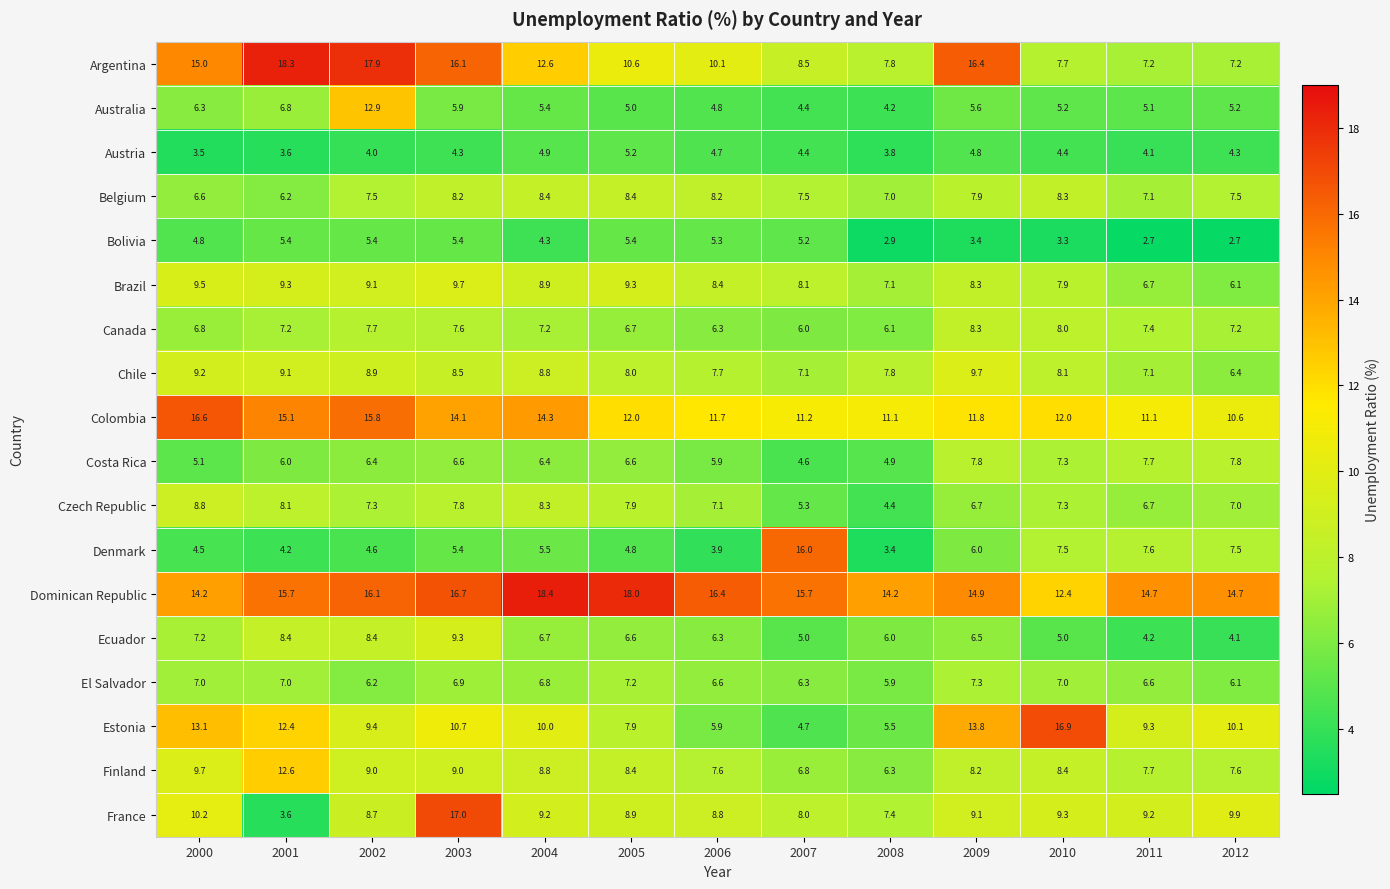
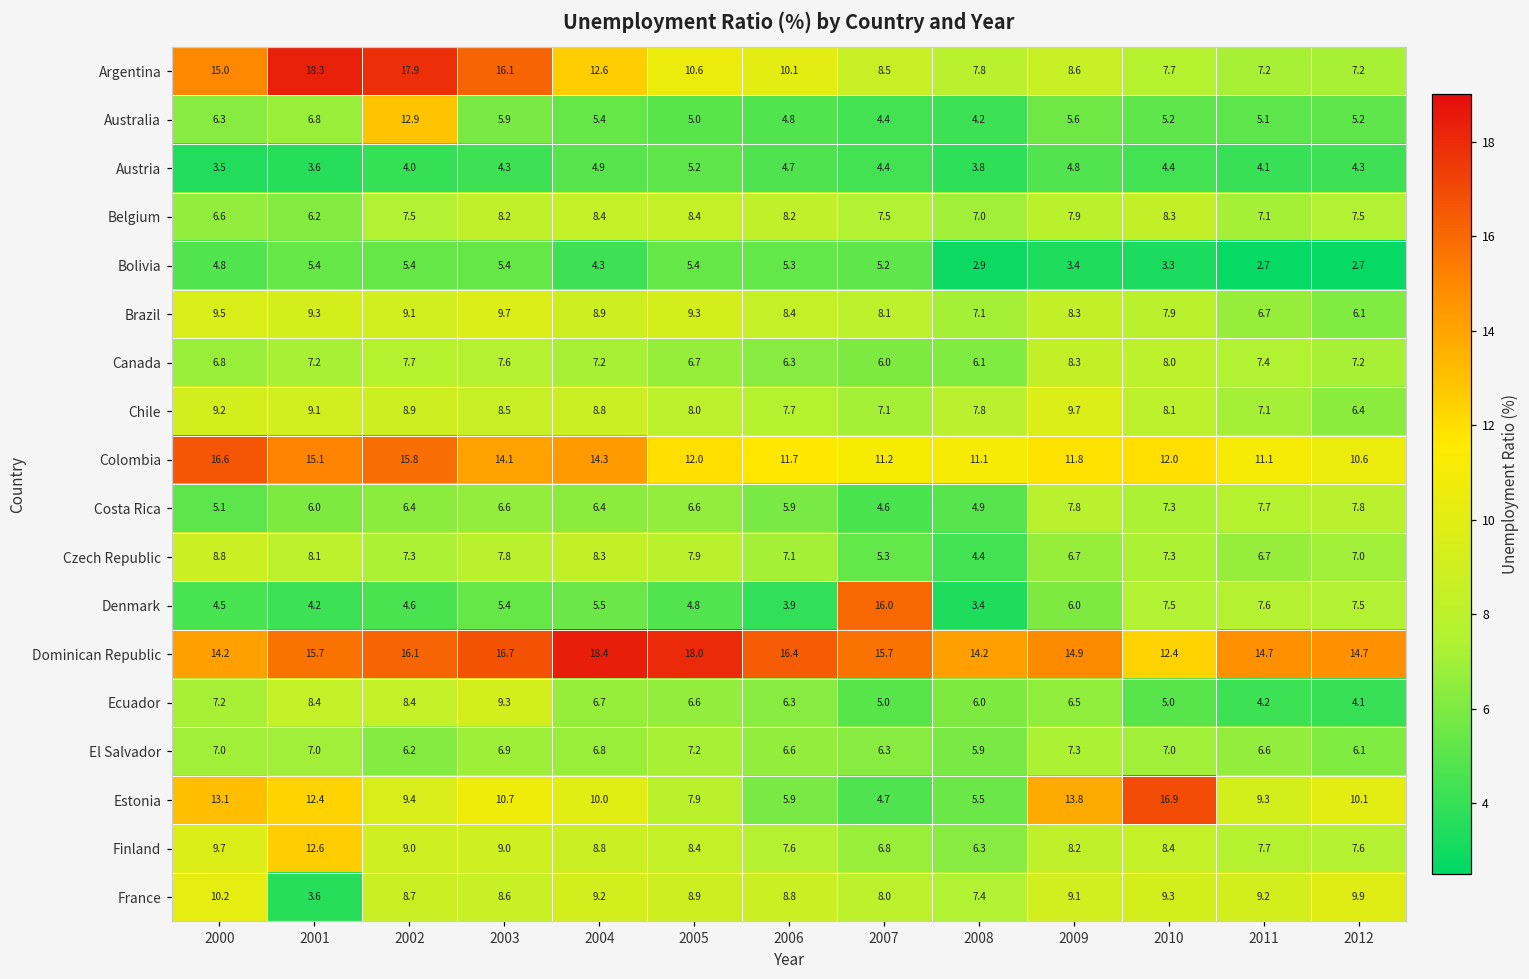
  {
    "Argentina": {
      "2000": 15.0,
      "2001": 18.3,
      "2002": 17.9,
      "2003": 16.1,
      "2004": 12.6,
      "2005": 10.6,
      "2006": 10.1,
      "2007": 8.5,
      "2008": 7.8,
-     "2009": 16.4,
+     "2009": 8.6,
      "2010": 7.7,
      "2011": 7.2,
      "2012": 7.2
    },
    "France": {
      "2000": 10.2,
      "2001": 3.6,
      "2002": 8.7,
-     "2003": 17.0,
+     "2003": 8.6,
      "2004": 9.2,
      "2005": 8.9,
      "2006": 8.8,
      "2007": 8.0,
      "2008": 7.4,
      "2009": 9.1,
      "2010": 9.3,
      "2011": 9.2,
      "2012": 9.9
    }
  }
